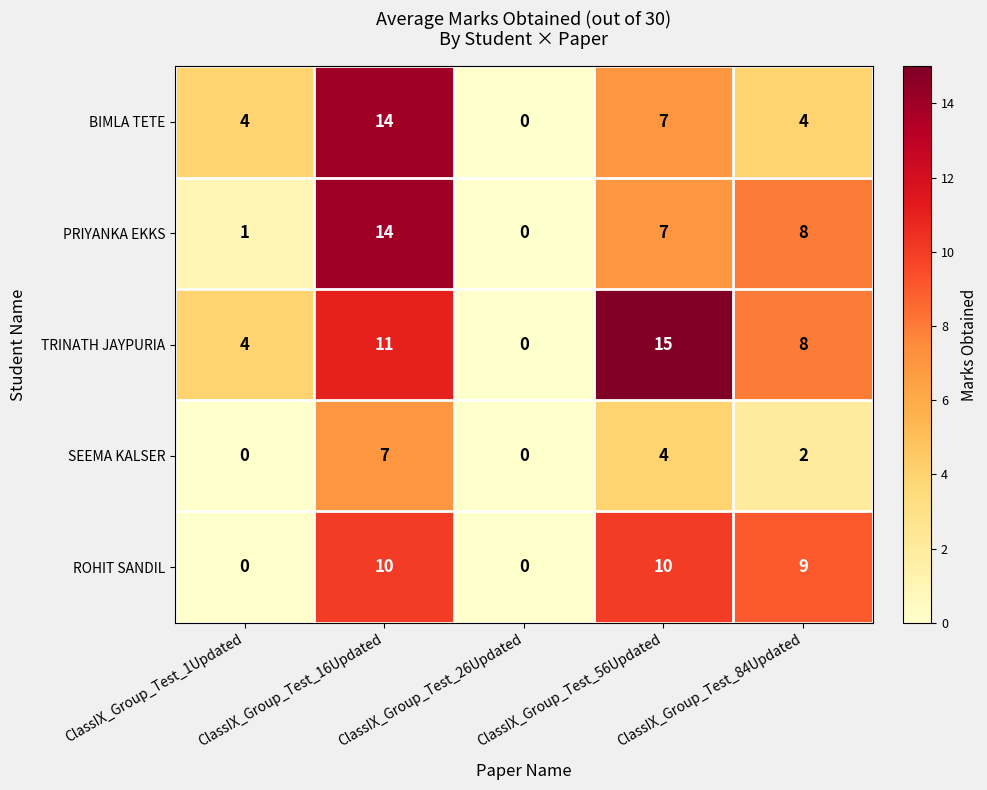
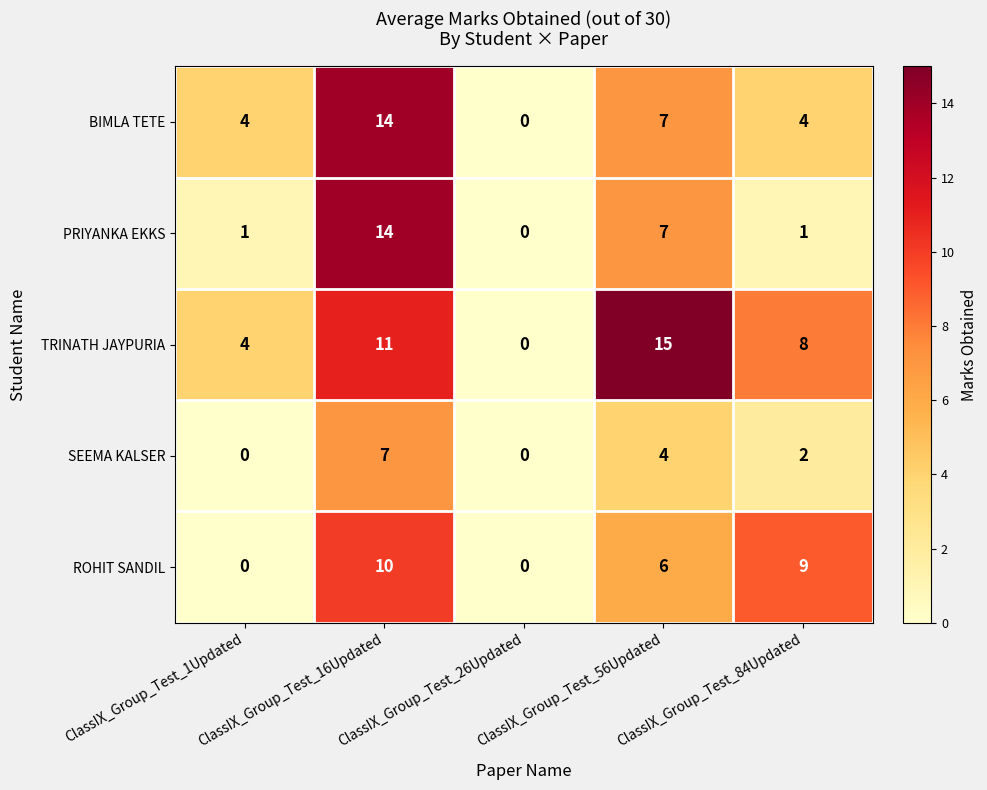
  {
    "BIMLA TETE": {
      "ClassIX_Group_Test_1Updated": 4,
      "ClassIX_Group_Test_16Updated": 14,
      "ClassIX_Group_Test_26Updated": 0,
      "ClassIX_Group_Test_56Updated": 7,
      "ClassIX_Group_Test_84Updated": 4
    },
    "PRIYANKA EKKS": {
      "ClassIX_Group_Test_1Updated": 1,
      "ClassIX_Group_Test_16Updated": 14,
      "ClassIX_Group_Test_26Updated": 0,
      "ClassIX_Group_Test_56Updated": 7,
-     "ClassIX_Group_Test_84Updated": 8
+     "ClassIX_Group_Test_84Updated": 1
    },
    "TRINATH JAYPURIA": {
      "ClassIX_Group_Test_1Updated": 4,
      "ClassIX_Group_Test_16Updated": 11,
      "ClassIX_Group_Test_26Updated": 0,
      "ClassIX_Group_Test_56Updated": 15,
      "ClassIX_Group_Test_84Updated": 8
    },
    "SEEMA KALSER": {
      "ClassIX_Group_Test_1Updated": 0,
      "ClassIX_Group_Test_16Updated": 7,
      "ClassIX_Group_Test_26Updated": 0,
      "ClassIX_Group_Test_56Updated": 4,
      "ClassIX_Group_Test_84Updated": 2
    },
    "ROHIT SANDIL": {
      "ClassIX_Group_Test_1Updated": 0,
      "ClassIX_Group_Test_16Updated": 10,
      "ClassIX_Group_Test_26Updated": 0,
-     "ClassIX_Group_Test_56Updated": 10,
+     "ClassIX_Group_Test_56Updated": 6,
      "ClassIX_Group_Test_84Updated": 9
    }
  }
